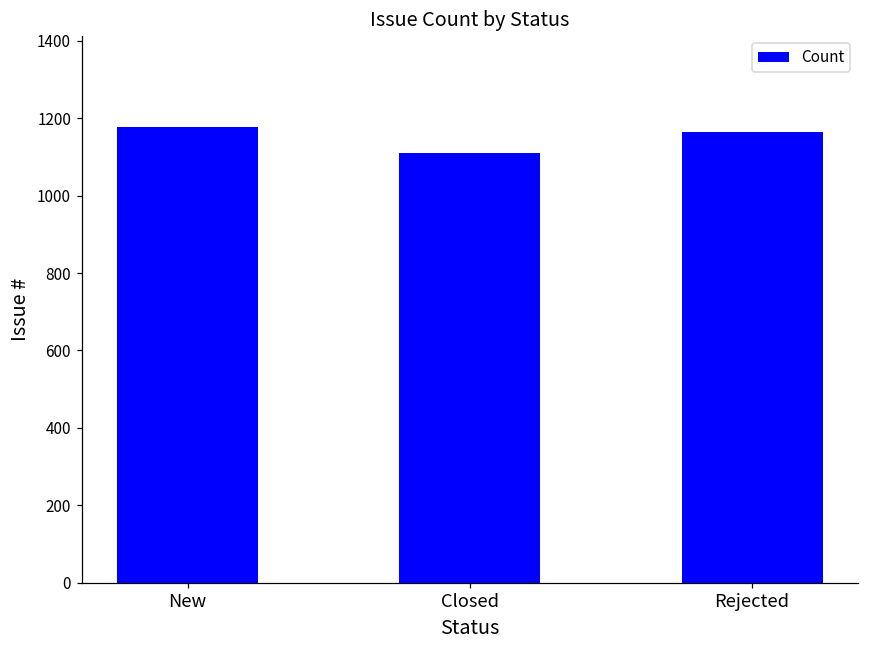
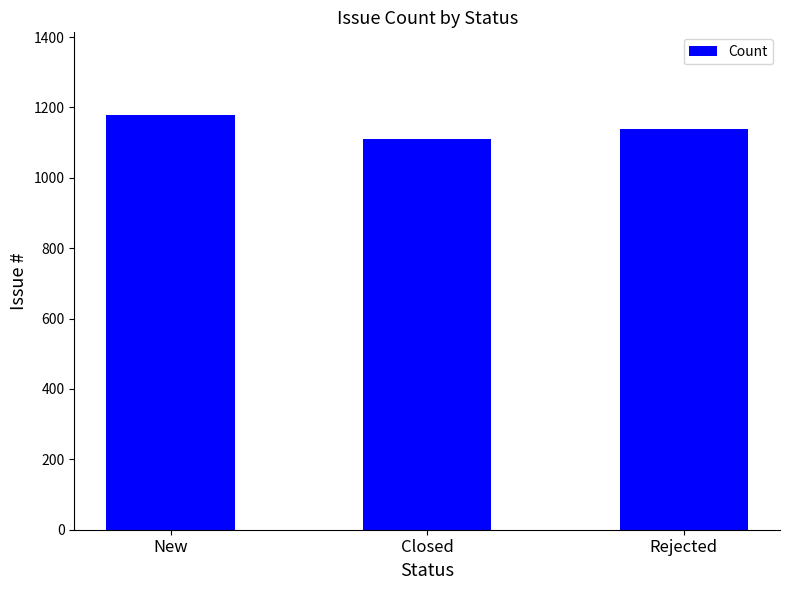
  {
    "New": 1180,
    "Closed": 1110,
-   "Rejected": 1170
+   "Rejected": 1140
  }
